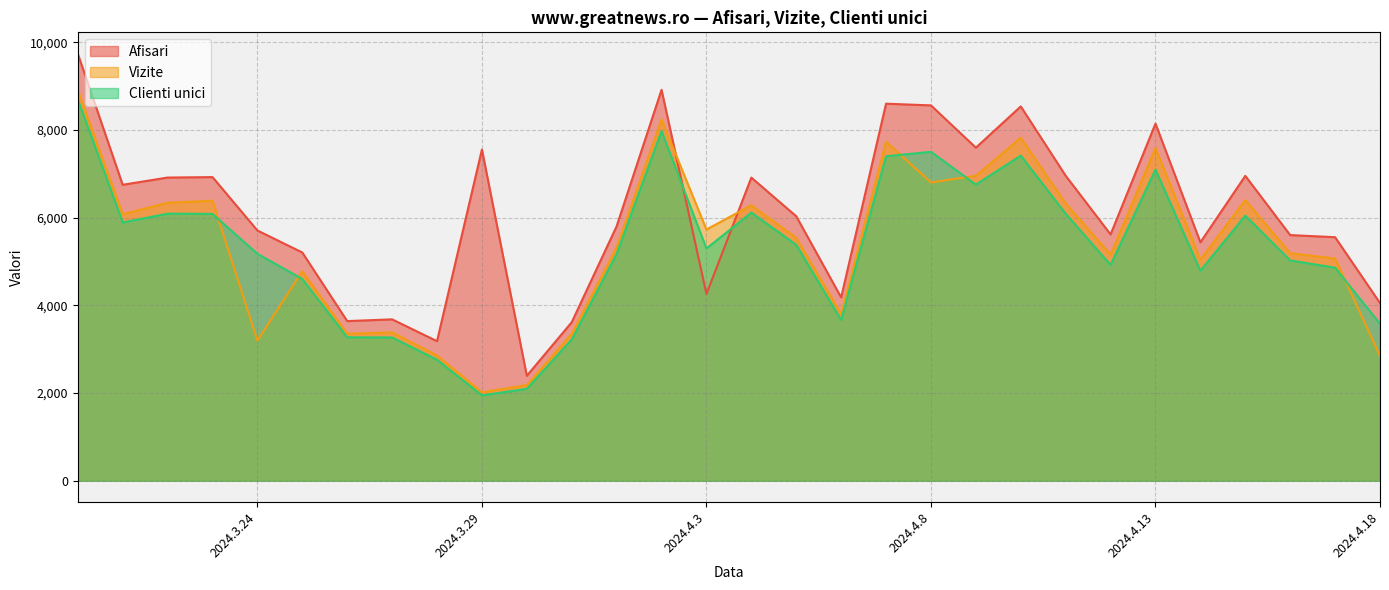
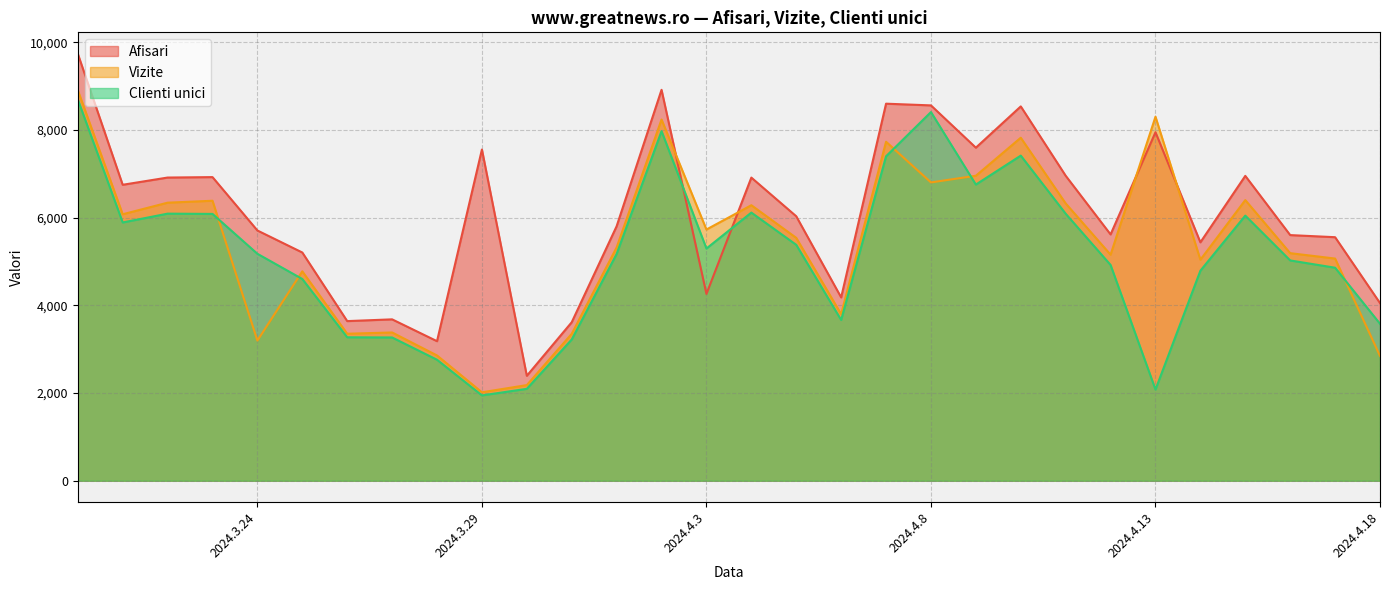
  {
    "Afisari": {
      "2024.3.24": "5,700",
      "2024.3.29": "7,600",
      "2024.4.3": "4,300",
      "2024.4.8": "8,600",
-     "2024.4.13": "8,100",
+     "2024.4.13": "7,900",
      "2024.4.18": "4,100"
    },
    "Vizite": {
      "2024.3.24": "3,200",
      "2024.3.29": "2,000",
      "2024.4.3": "5,700",
      "2024.4.8": "6,800",
-     "2024.4.13": "7,600",
+     "2024.4.13": "8,300",
      "2024.4.18": "2,800"
    },
    "Clienti unici": {
      "2024.3.24": "5,200",
      "2024.3.29": "1,900",
      "2024.4.3": "5,300",
-     "2024.4.8": "7,500",
-     "2024.4.13": "7,100",
+     "2024.4.8": "8,400",
+     "2024.4.13": "2,100",
      "2024.4.18": "3,600"
    }
  }
